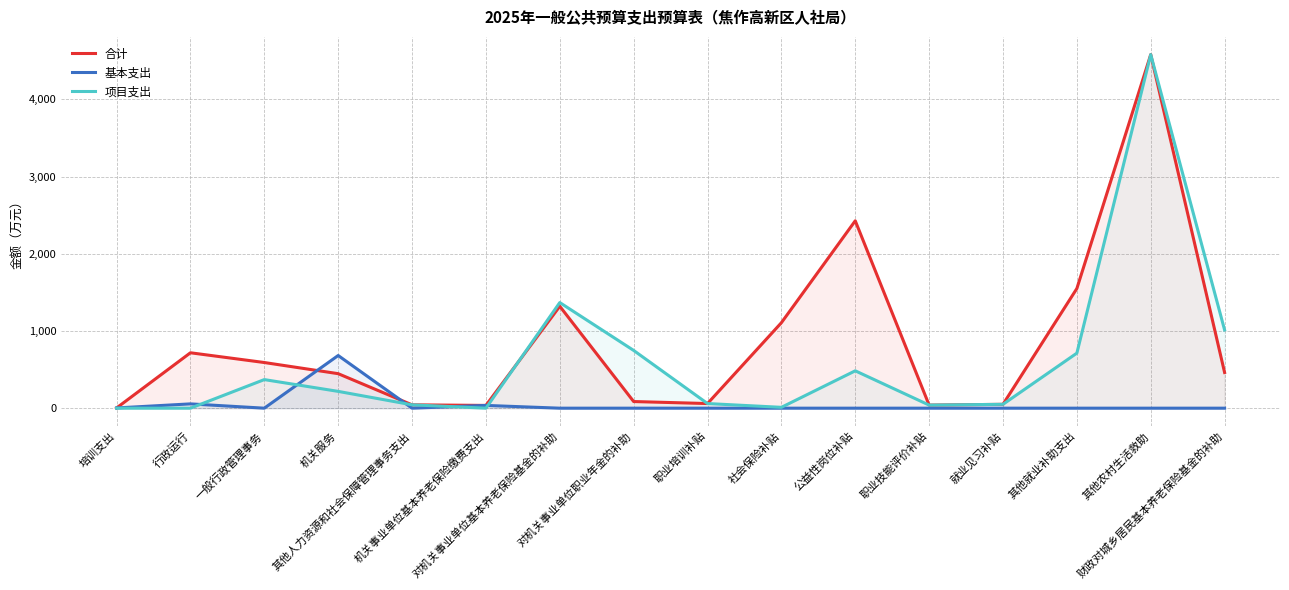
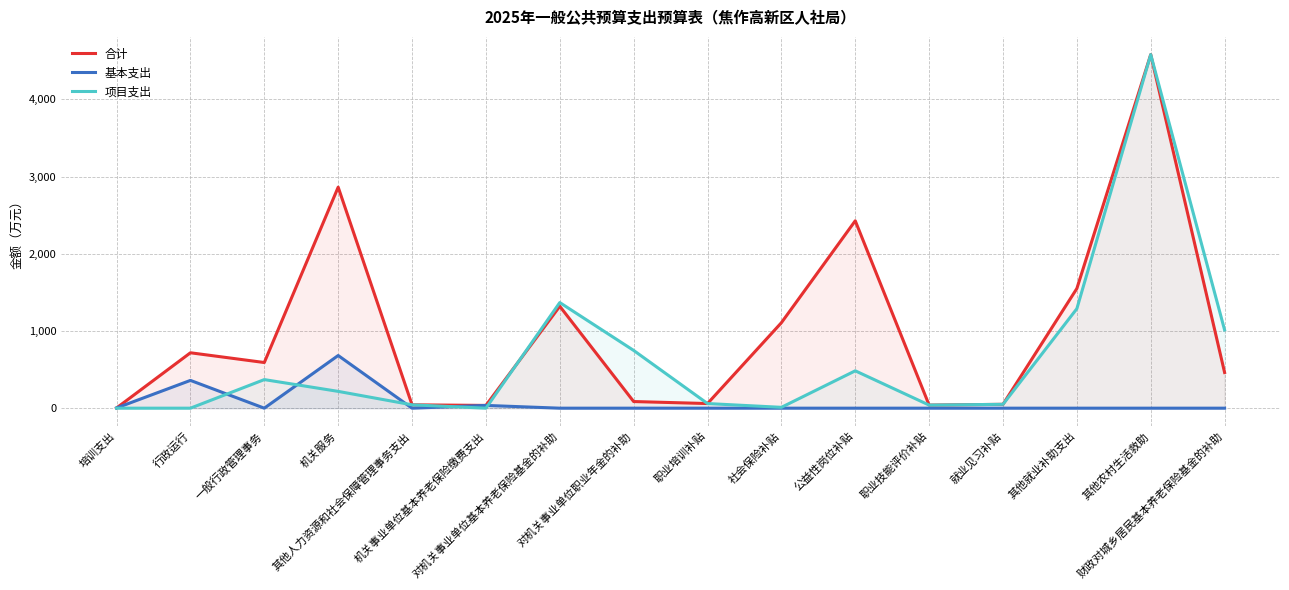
  {
    "合计": {
      "行政运行": "700",
      "一般行政管理事务": "600",
-     "机关服务": "400",
+     "机关服务": "2,900",
      "对机关事业单位基本养老保险基金的补助": "1,300",
      "对机关事业单位职业年金的补助": "100",
      "社会保险补贴": "1,100",
      "公益性岗位补贴": "2,400",
      "其他就业补助支出": "1,600",
      "财政对城乡居民基本养老保险基金的补助": "500"
    },
    "基本支出": {
-     "行政运行": "100",
+     "行政运行": "400",
      "一般行政管理事务": "0",
      "机关服务": "700",
      "其他人力资源和社会保障管理事务支出": "0",
      "对机关事业单位基本养老保险基金的补助": "0",
      "对机关事业单位职业年金的补助": "0",
      "职业培训补贴": "0",
      "公益性岗位补贴": "0",
      "职业技能评价补贴": "0",
      "就业见习补贴": "0",
      "其他就业补助支出": "0",
      "其他农村生活救助": "0",
      "财政对城乡居民基本养老保险基金的补助": "0"
    },
    "项目支出": {
      "行政运行": "0",
      "一般行政管理事务": "400",
      "机关服务": "200",
      "机关事业单位基本养老保险缴费支出": "0",
      "对机关事业单位基本养老保险基金的补助": "1,400",
      "对机关事业单位职业年金的补助": "700",
      "公益性岗位补贴": "500",
-     "其他就业补助支出": "700",
+     "其他就业补助支出": "1,300",
      "财政对城乡居民基本养老保险基金的补助": "1,000"
    }
  }
